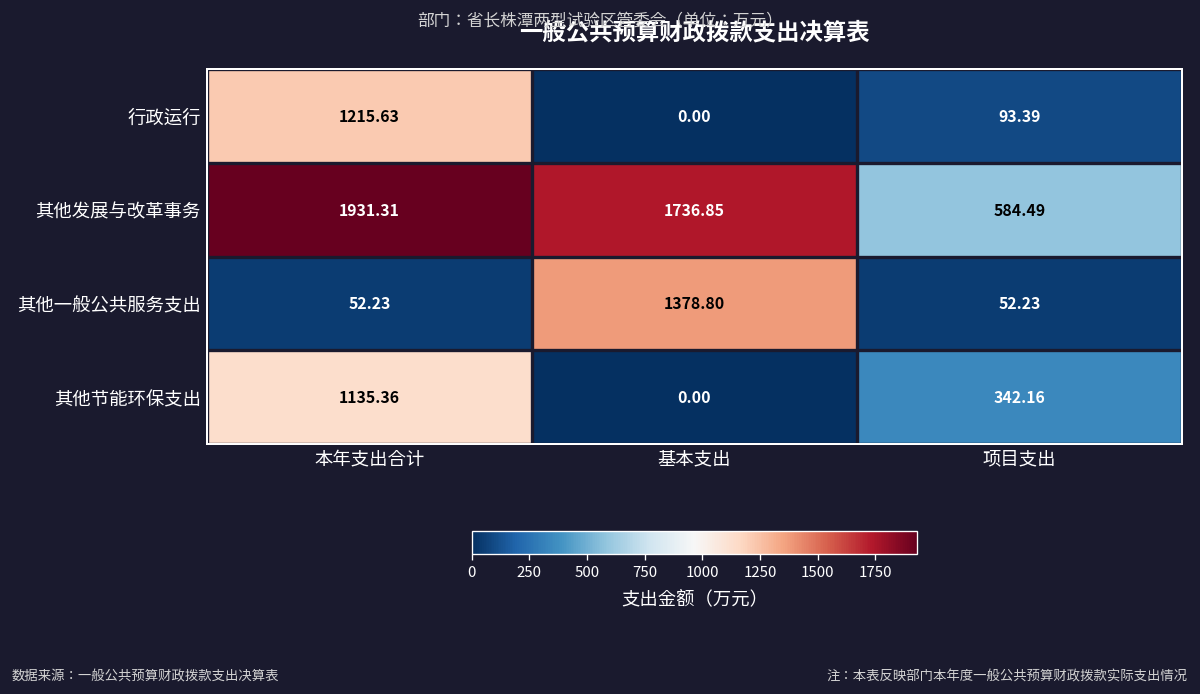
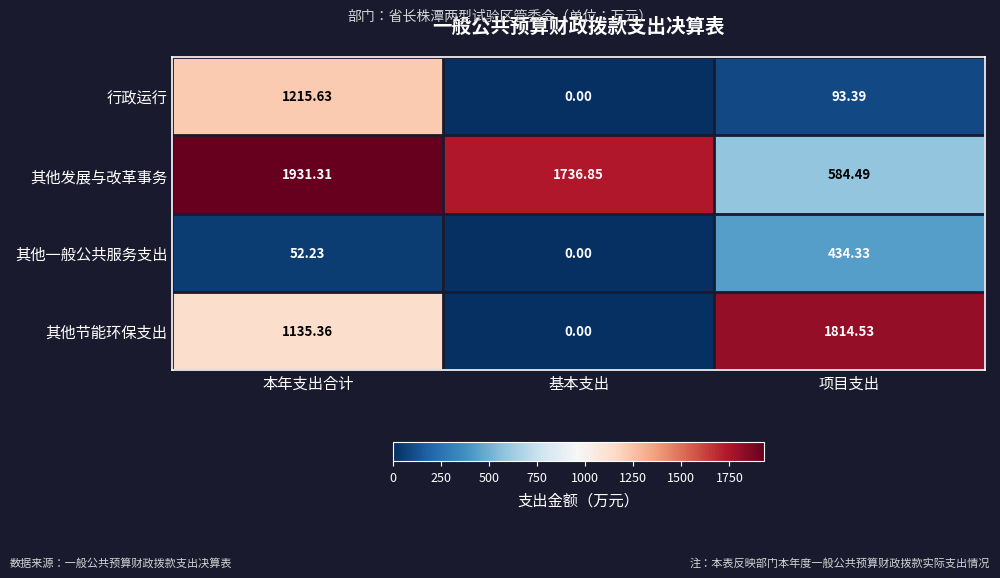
  {
    "行政运行": {
      "本年支出合计": 1215.63,
      "基本支出": 0.00,
      "项目支出": 93.39
    },
    "其他发展与改革事务": {
      "本年支出合计": 1931.31,
      "基本支出": 1736.85,
      "项目支出": 584.49
    },
    "其他一般公共服务支出": {
      "本年支出合计": 52.23,
-     "基本支出": 1378.80,
-     "项目支出": 52.23
+     "基本支出": 0.00,
+     "项目支出": 434.33
    },
    "其他节能环保支出": {
      "本年支出合计": 1135.36,
      "基本支出": 0.00,
-     "项目支出": 342.16
+     "项目支出": 1814.53
    }
  }
